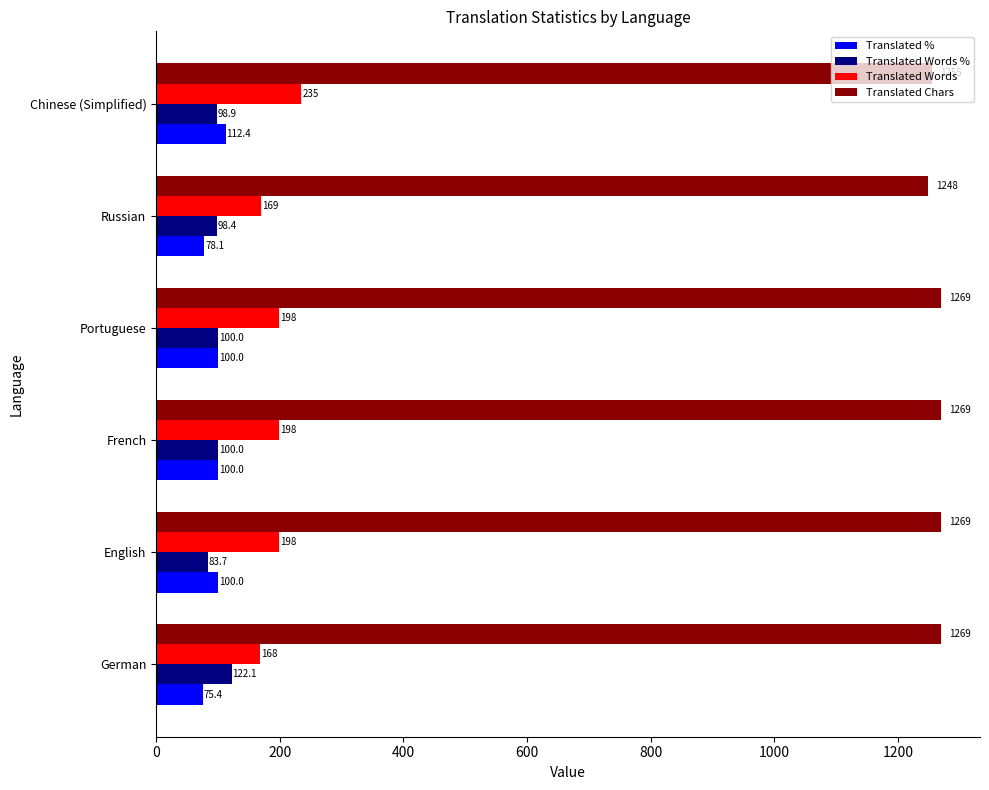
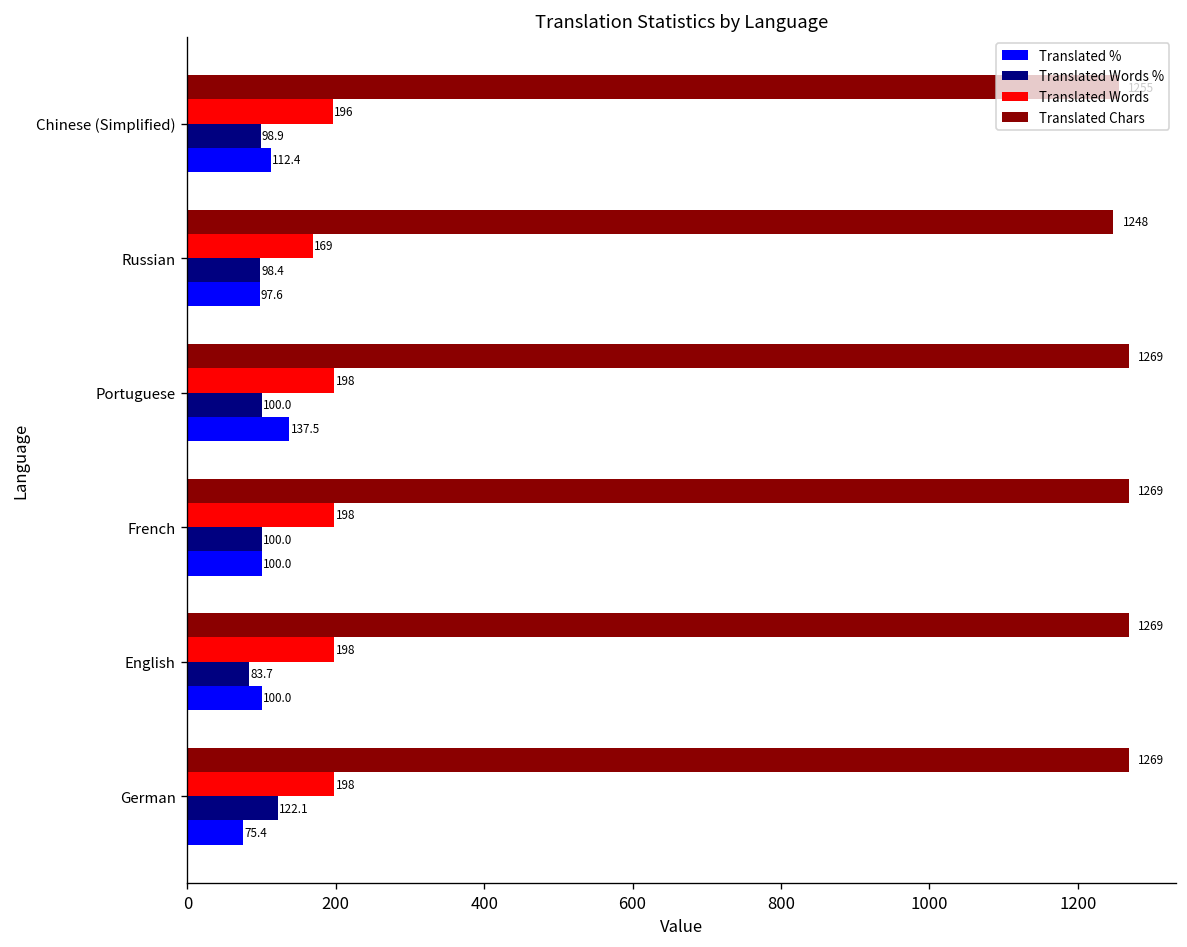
  {
    "Translated %": {
      "Chinese (Simplified)": 112.4,
-     "Russian": 78.1,
-     "Portuguese": 100.0,
+     "Russian": 97.6,
+     "Portuguese": 137.5,
      "French": 100.0,
      "English": 100.0,
      "German": 75.4
    },
    "Translated Words %": {
      "Chinese (Simplified)": 98.9,
      "Russian": 98.4,
      "Portuguese": 100.0,
      "French": 100.0,
      "English": 83.7,
      "German": 122.1
    },
    "Translated Words": {
-     "Chinese (Simplified)": 235,
+     "Chinese (Simplified)": 196,
      "Russian": 169,
      "Portuguese": 198,
      "French": 198,
      "English": 198,
-     "German": 168
+     "German": 198
    },
    "Translated Chars": {
      "Russian": 1248,
      "Portuguese": 1269,
      "French": 1269,
      "English": 1269,
      "German": 1269
    }
  }
